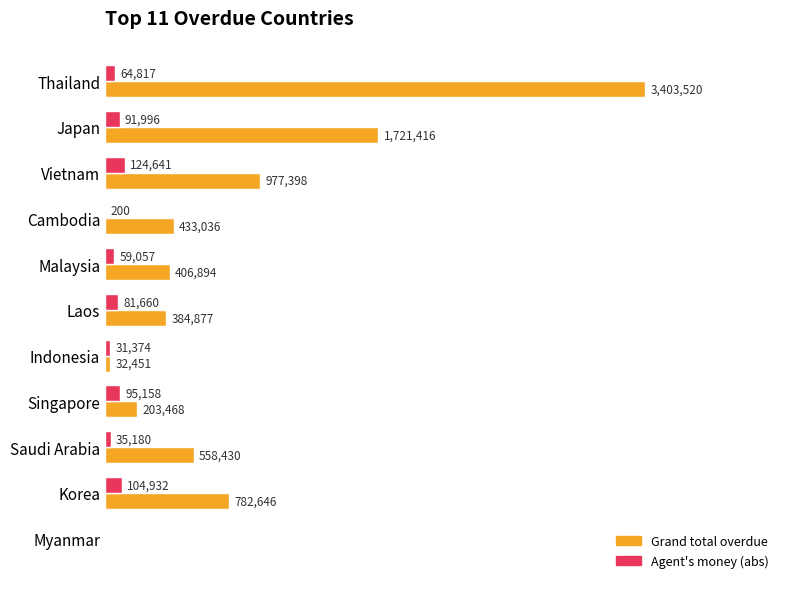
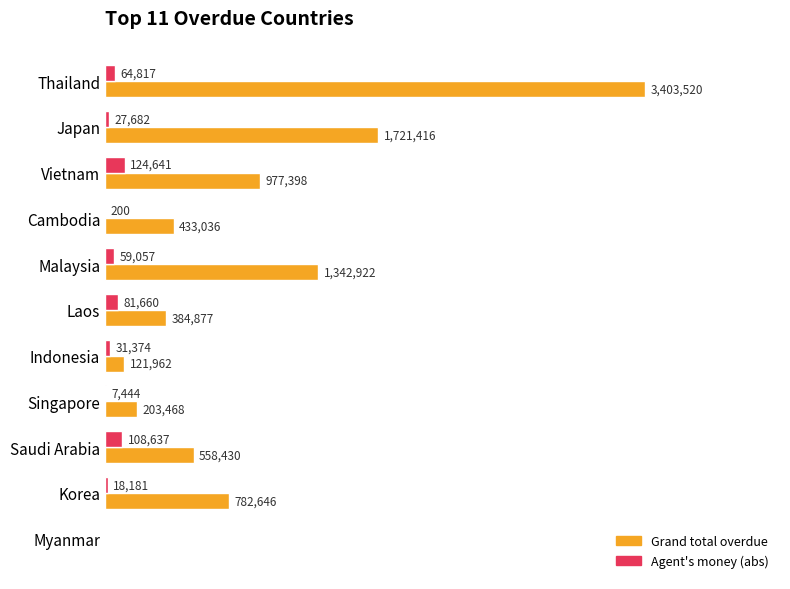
  {
    "Grand total overdue": {
      "Thailand": "3,403,520",
      "Japan": "1,721,416",
      "Vietnam": "977,398",
      "Cambodia": "433,036",
-     "Malaysia": "406,894",
+     "Malaysia": "1,342,922",
      "Laos": "384,877",
-     "Indonesia": "32,451",
+     "Indonesia": "121,962",
      "Singapore": "203,468",
      "Saudi Arabia": "558,430",
      "Korea": "782,646"
    },
    "Agent's money (abs)": {
      "Thailand": "64,817",
-     "Japan": "91,996",
+     "Japan": "27,682",
      "Vietnam": "124,641",
      "Cambodia": "200",
      "Malaysia": "59,057",
      "Laos": "81,660",
      "Indonesia": "31,374",
-     "Singapore": "95,158",
-     "Saudi Arabia": "35,180",
-     "Korea": "104,932"
+     "Singapore": "7,444",
+     "Saudi Arabia": "108,637",
+     "Korea": "18,181"
    }
  }
